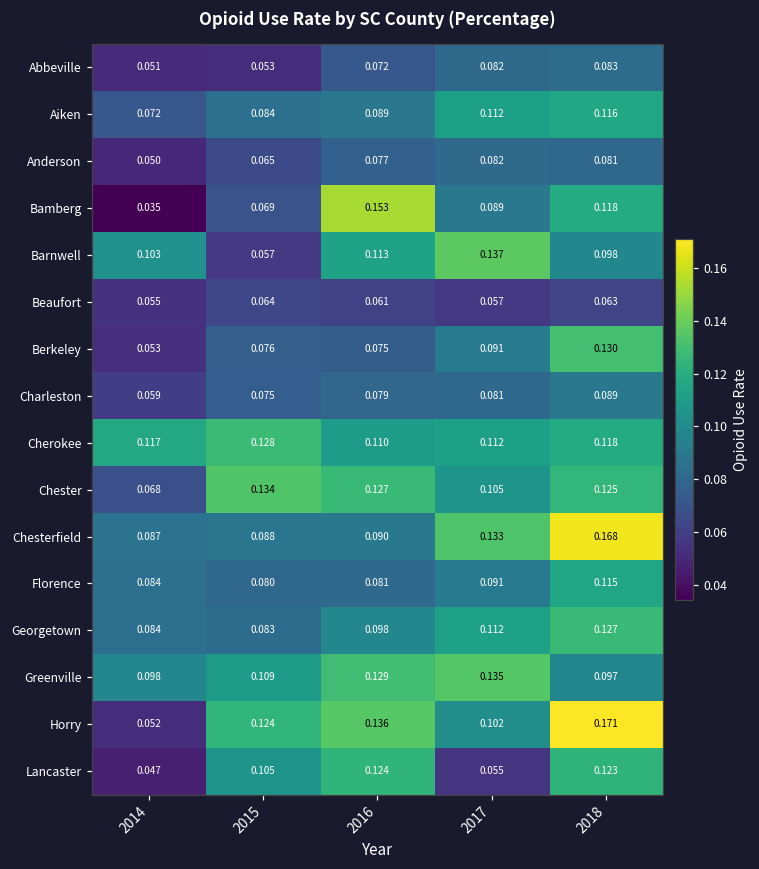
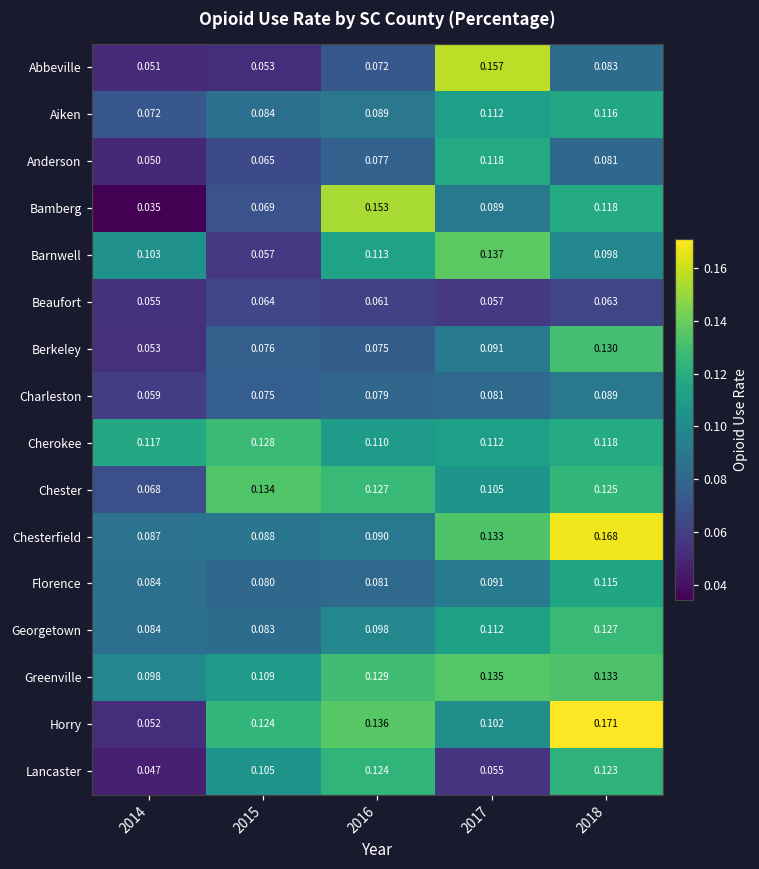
  {
    "Abbeville": {
      "2014": 0.051,
      "2015": 0.053,
      "2016": 0.072,
-     "2017": 0.082,
+     "2017": 0.157,
      "2018": 0.083
    },
    "Aiken": {
      "2014": 0.072,
      "2015": 0.084,
      "2016": 0.089,
      "2017": 0.112,
      "2018": 0.116
    },
    "Anderson": {
      "2014": 0.050,
      "2015": 0.065,
      "2016": 0.077,
-     "2017": 0.082,
+     "2017": 0.118,
      "2018": 0.081
    },
    "Bamberg": {
      "2014": 0.035,
      "2015": 0.069,
      "2016": 0.153,
      "2017": 0.089,
      "2018": 0.118
    },
    "Barnwell": {
      "2014": 0.103,
      "2015": 0.057,
      "2016": 0.113,
      "2017": 0.137,
      "2018": 0.098
    },
    "Beaufort": {
      "2014": 0.055,
      "2015": 0.064,
      "2016": 0.061,
      "2017": 0.057,
      "2018": 0.063
    },
    "Berkeley": {
      "2014": 0.053,
      "2015": 0.076,
      "2016": 0.075,
      "2017": 0.091,
      "2018": 0.130
    },
    "Charleston": {
      "2014": 0.059,
      "2015": 0.075,
      "2016": 0.079,
      "2017": 0.081,
      "2018": 0.089
    },
    "Cherokee": {
      "2014": 0.117,
      "2015": 0.128,
      "2016": 0.110,
      "2017": 0.112,
      "2018": 0.118
    },
    "Chester": {
      "2014": 0.068,
      "2015": 0.134,
      "2016": 0.127,
      "2017": 0.105,
      "2018": 0.125
    },
    "Chesterfield": {
      "2014": 0.087,
      "2015": 0.088,
      "2016": 0.090,
      "2017": 0.133,
      "2018": 0.168
    },
    "Florence": {
      "2014": 0.084,
      "2015": 0.080,
      "2016": 0.081,
      "2017": 0.091,
      "2018": 0.115
    },
    "Georgetown": {
      "2014": 0.084,
      "2015": 0.083,
      "2016": 0.098,
      "2017": 0.112,
      "2018": 0.127
    },
    "Greenville": {
      "2014": 0.098,
      "2015": 0.109,
      "2016": 0.129,
      "2017": 0.135,
-     "2018": 0.097
+     "2018": 0.133
    },
    "Horry": {
      "2014": 0.052,
      "2015": 0.124,
      "2016": 0.136,
      "2017": 0.102,
      "2018": 0.171
    },
    "Lancaster": {
      "2014": 0.047,
      "2015": 0.105,
      "2016": 0.124,
      "2017": 0.055,
      "2018": 0.123
    }
  }
